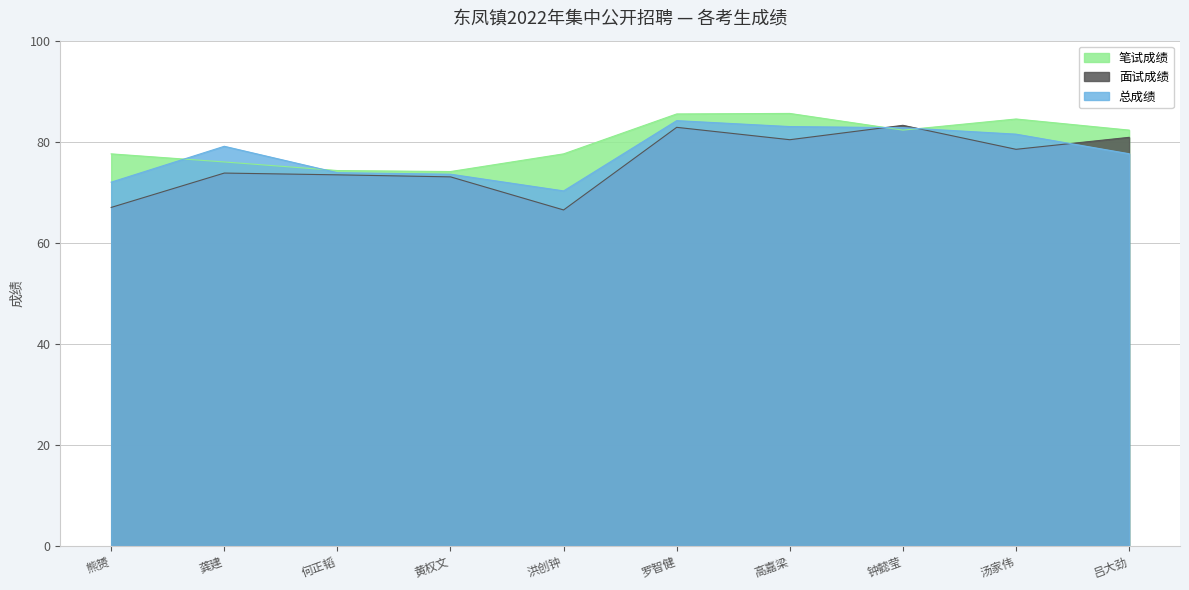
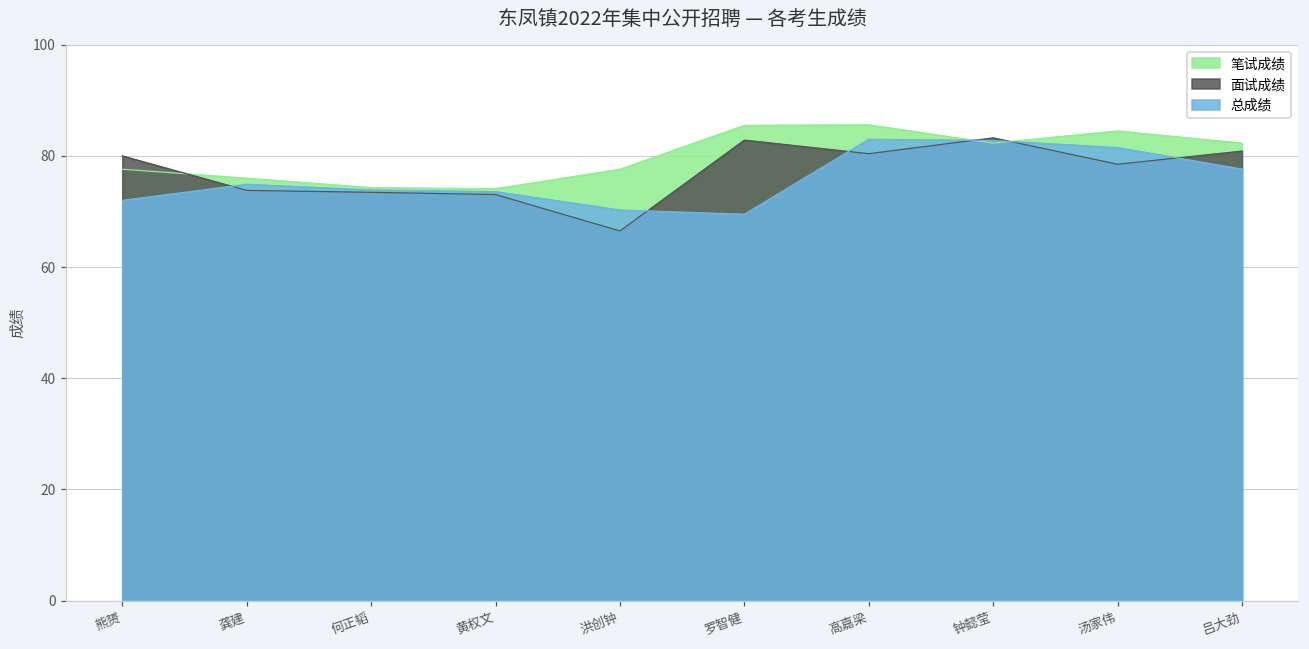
  {
    "笔试成绩": {
      "熊赟": 78,
      "龚建": 76,
      "黄权文": 74,
      "洪创钟": 78,
      "罗智健": 86,
      "高嘉梁": 86,
      "汤家伟": 85,
      "吕大劲": 82
    },
    "面试成绩": {
-     "熊赟": 67,
+     "熊赟": 80,
      "龚建": 74,
      "黄权文": 73,
      "洪创钟": 67,
      "罗智健": 83,
      "高嘉梁": 80,
      "汤家伟": 79,
      "吕大劲": 81
    },
    "总成绩": {
      "熊赟": 72,
-     "龚建": 79,
+     "龚建": 75,
      "黄权文": 74,
      "洪创钟": 70,
-     "罗智健": 84,
+     "罗智健": 70,
      "高嘉梁": 83,
      "汤家伟": 82,
      "吕大劲": 78
    }
  }
